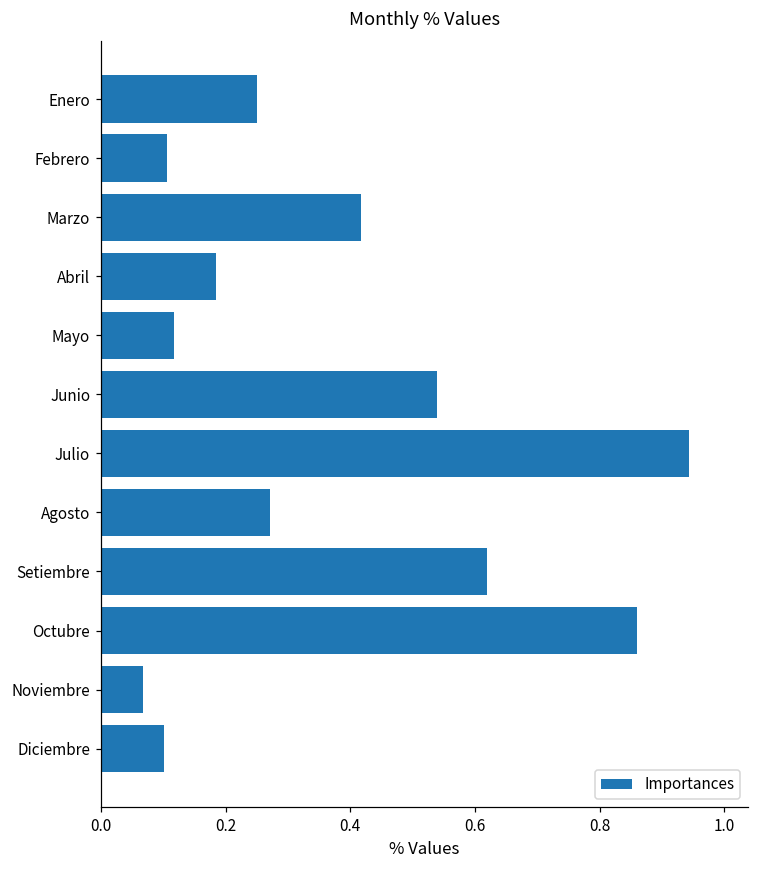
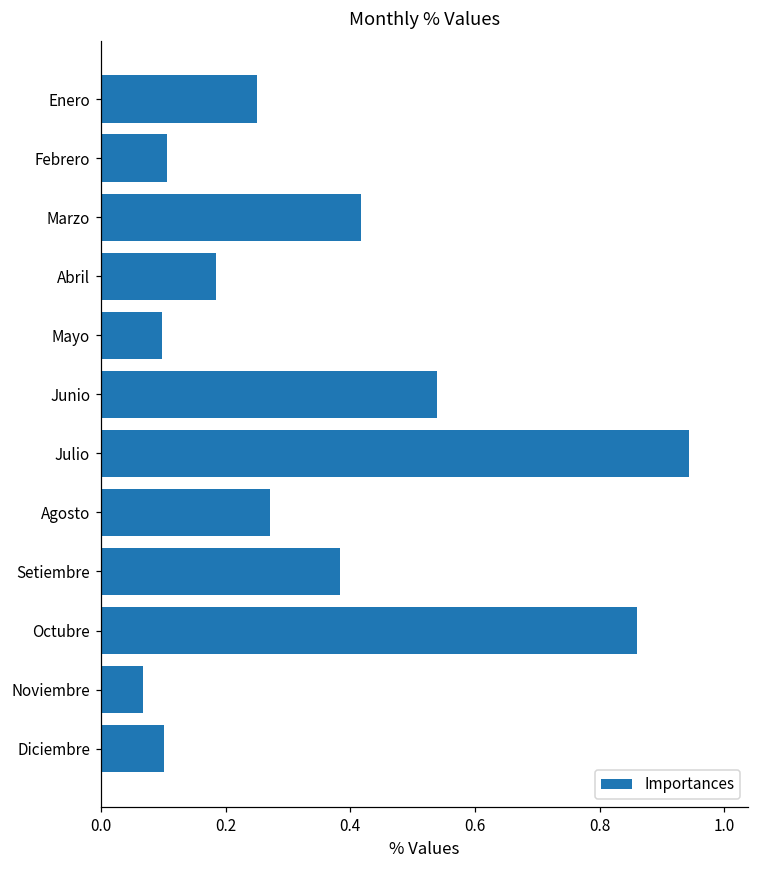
  {
    "Enero": 0.25,
    "Febrero": 0.11,
    "Marzo": 0.42,
    "Abril": 0.18,
-   "Mayo": 0.12,
+   "Mayo": 0.10,
    "Junio": 0.54,
    "Julio": 0.94,
    "Agosto": 0.27,
-   "Setiembre": 0.62,
+   "Setiembre": 0.38,
    "Octubre": 0.86,
    "Noviembre": 0.07,
    "Diciembre": 0.10
  }
